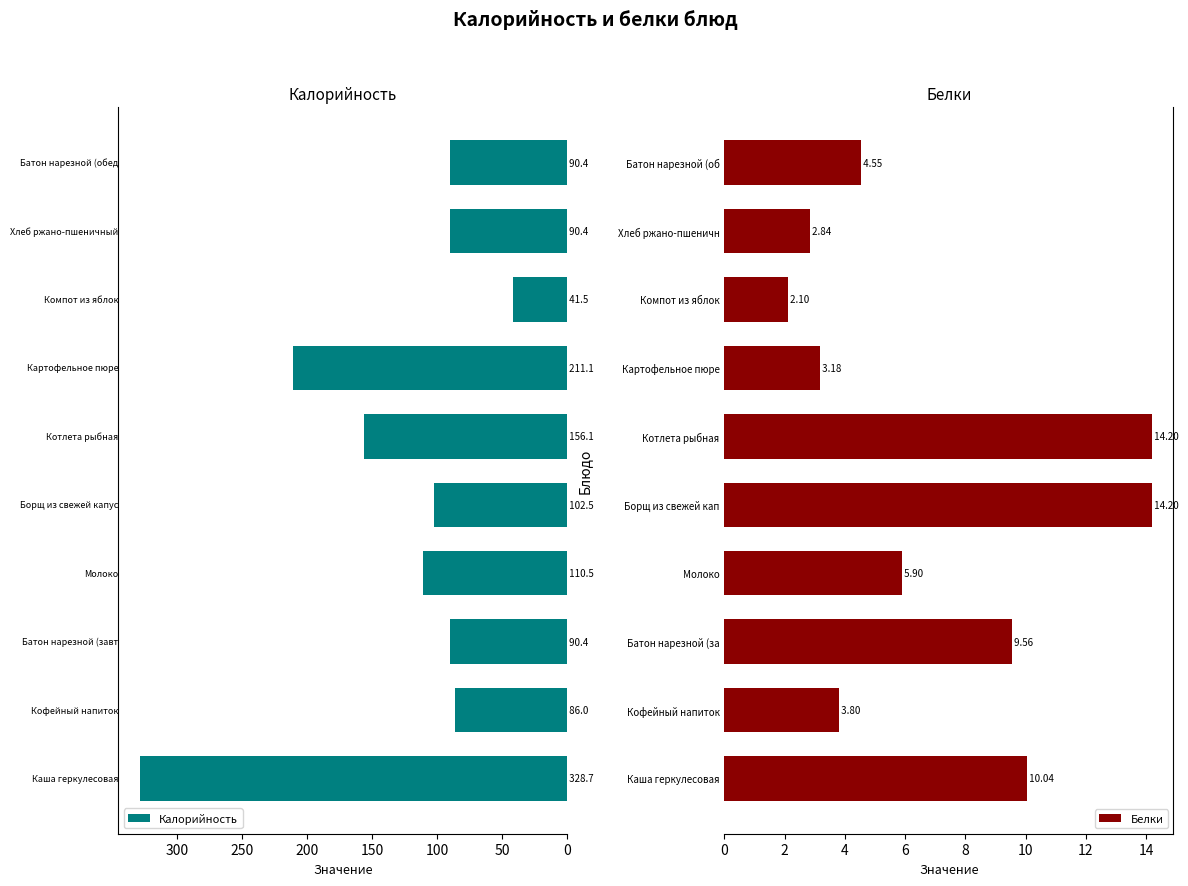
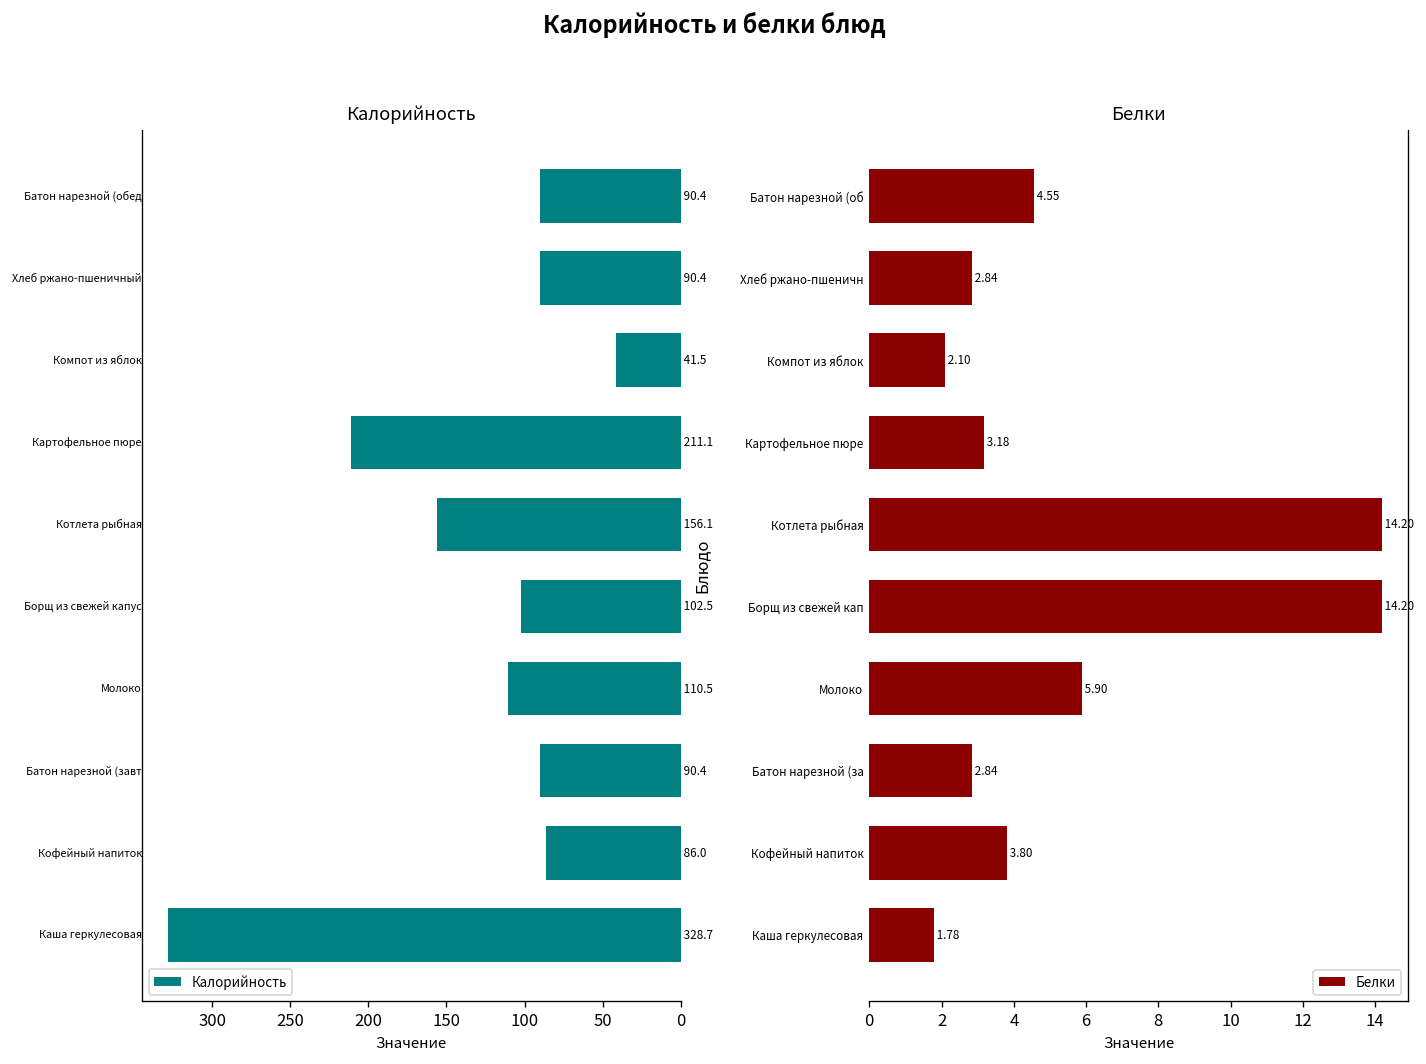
  {
    "Белки": {
      "Батон нарезной (об": 4.55,
      "Хлеб ржано-пшеничн": 2.84,
      "Компот из яблок": 2.10,
      "Картофельное пюре": 3.18,
      "Котлета рыбная": 14.20,
      "Борщ из свежей кап": 14.20,
      "Молоко": 5.90,
-     "Батон нарезной (за": 9.56,
+     "Батон нарезной (за": 2.84,
      "Кофейный напиток": 3.80,
-     "Каша геркулесовая": 10.04
+     "Каша геркулесовая": 1.78
    }
  }
